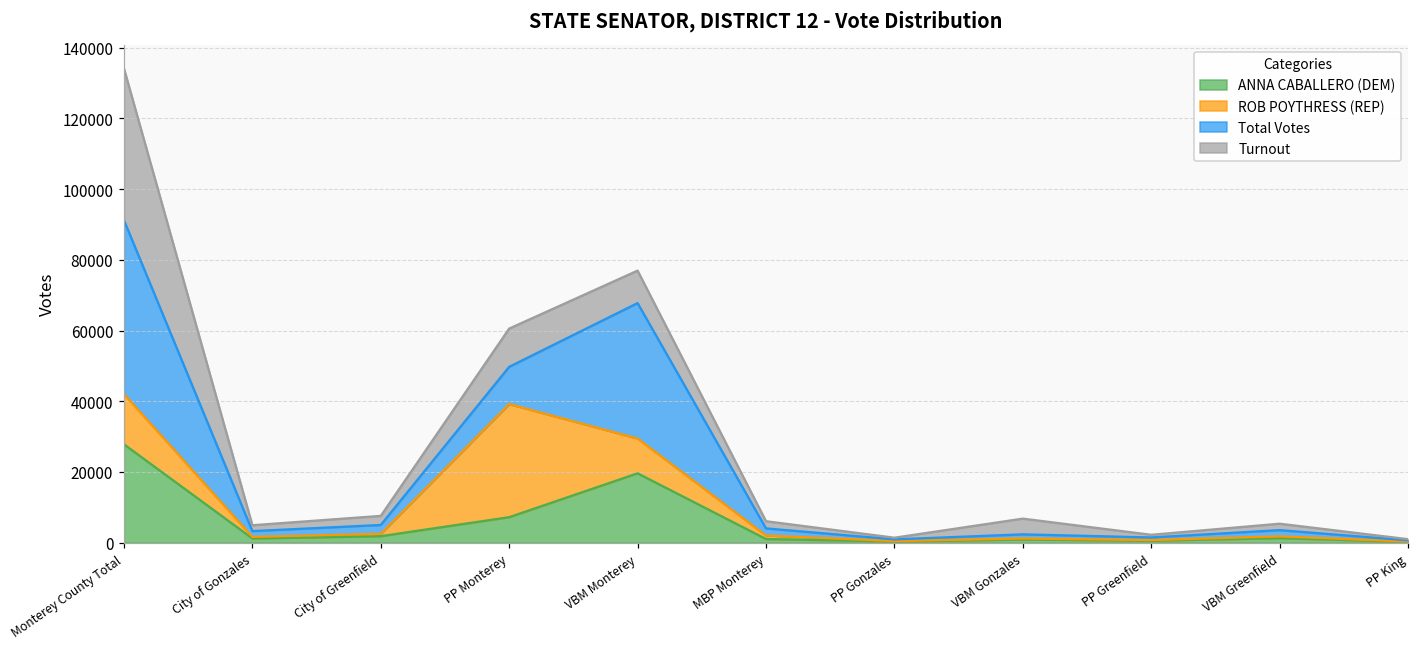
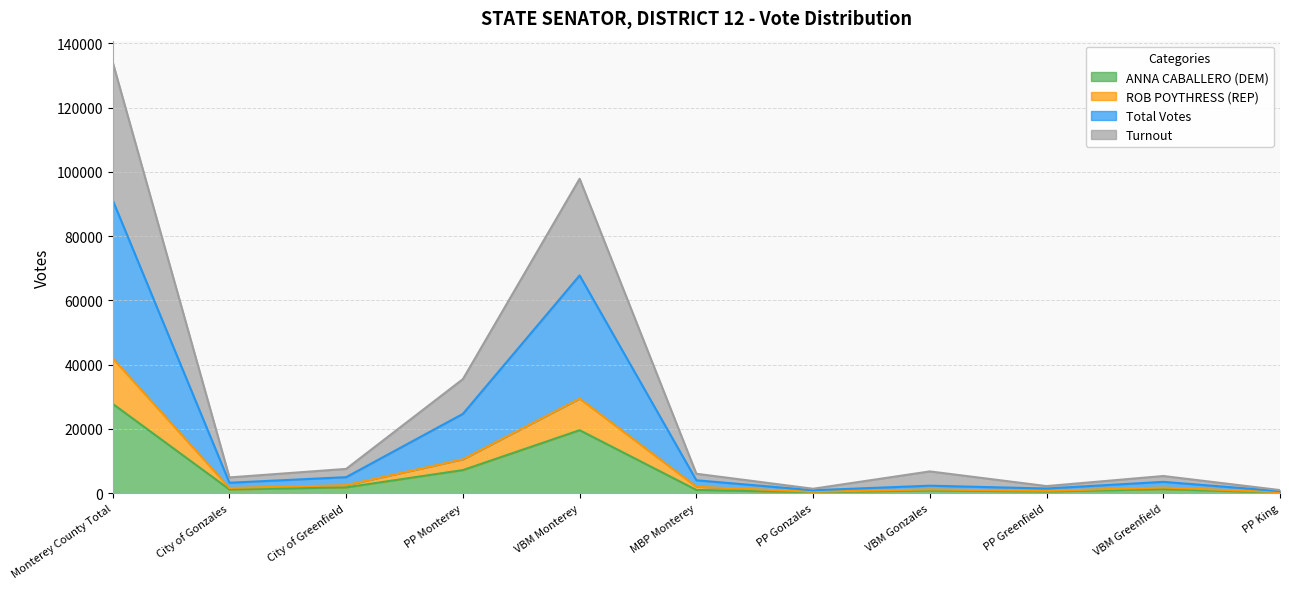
  {
    "ANNA CABALLERO (DEM)": {
      "Monterey County Total": 28000,
      "PP Monterey": 7000,
      "VBM Monterey": 20000,
      "MBP Monterey": 1000
    },
    "ROB POYTHRESS (REP)": {
      "Monterey County Total": 14000,
-     "PP Monterey": 32000,
+     "PP Monterey": 3000,
      "VBM Monterey": 10000,
      "MBP Monterey": 1000
    },
    "Total Votes": {
      "Monterey County Total": 49000,
      "City of Gonzales": 2000,
      "City of Greenfield": 2000,
-     "PP Monterey": 11000,
+     "PP Monterey": 14000,
      "VBM Monterey": 38000,
      "MBP Monterey": 2000,
      "VBM Gonzales": 1000,
      "VBM Greenfield": 2000
    },
    "Turnout": {
      "Monterey County Total": 43000,
      "City of Gonzales": 2000,
      "City of Greenfield": 3000,
      "PP Monterey": 11000,
-     "VBM Monterey": 9000,
+     "VBM Monterey": 30000,
      "MBP Monterey": 2000,
      "VBM Gonzales": 4000,
      "VBM Greenfield": 2000
    }
  }
